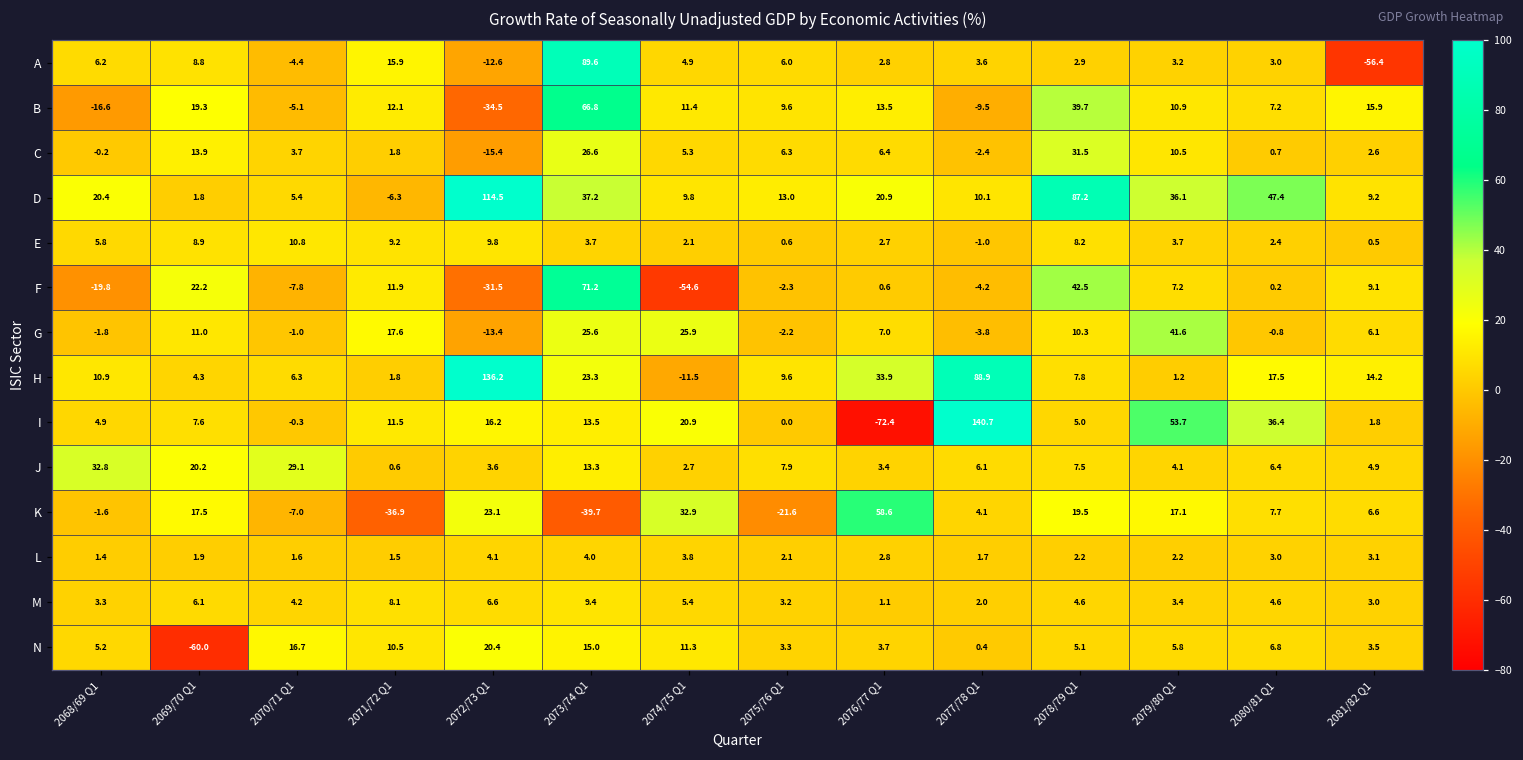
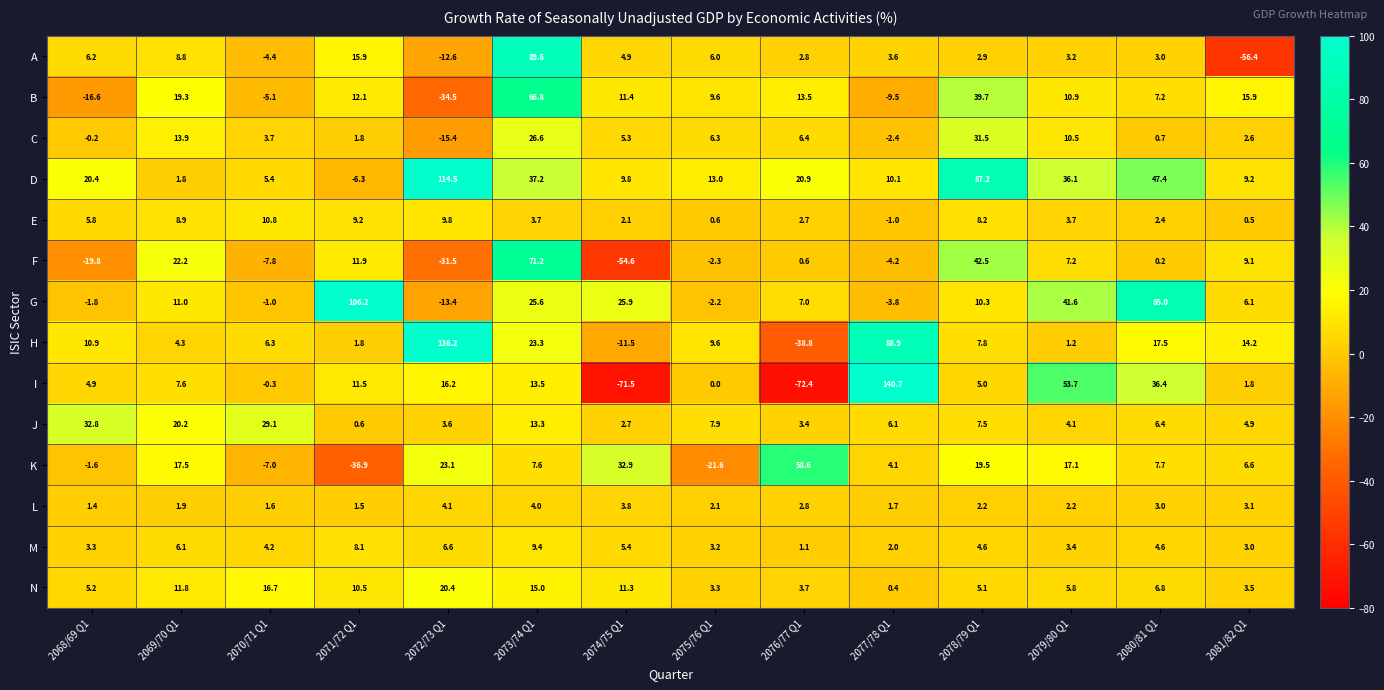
  {
    "A": {
      "2068/69 Q1": 6.2,
      "2069/70 Q1": 8.8,
      "2070/71 Q1": -4.4,
      "2071/72 Q1": 15.9,
      "2072/73 Q1": -12.6,
      "2073/74 Q1": 89.6,
      "2074/75 Q1": 4.9,
      "2075/76 Q1": 6.0,
      "2076/77 Q1": 2.8,
      "2077/78 Q1": 3.6,
      "2078/79 Q1": 2.9,
      "2079/80 Q1": 3.2,
      "2080/81 Q1": 3.0,
      "2081/82 Q1": -56.4
    },
    "B": {
      "2068/69 Q1": -16.6,
      "2069/70 Q1": 19.3,
      "2070/71 Q1": -5.1,
      "2071/72 Q1": 12.1,
      "2072/73 Q1": -34.5,
      "2073/74 Q1": 66.8,
      "2074/75 Q1": 11.4,
      "2075/76 Q1": 9.6,
      "2076/77 Q1": 13.5,
      "2077/78 Q1": -9.5,
      "2078/79 Q1": 39.7,
      "2079/80 Q1": 10.9,
      "2080/81 Q1": 7.2,
      "2081/82 Q1": 15.9
    },
    "C": {
      "2068/69 Q1": -0.2,
      "2069/70 Q1": 13.9,
      "2070/71 Q1": 3.7,
      "2071/72 Q1": 1.8,
      "2072/73 Q1": -15.4,
      "2073/74 Q1": 26.6,
      "2074/75 Q1": 5.3,
      "2075/76 Q1": 6.3,
      "2076/77 Q1": 6.4,
      "2077/78 Q1": -2.4,
      "2078/79 Q1": 31.5,
      "2079/80 Q1": 10.5,
      "2080/81 Q1": 0.7,
      "2081/82 Q1": 2.6
    },
    "D": {
      "2068/69 Q1": 20.4,
      "2069/70 Q1": 1.8,
      "2070/71 Q1": 5.4,
      "2071/72 Q1": -6.3,
      "2072/73 Q1": 114.5,
      "2073/74 Q1": 37.2,
      "2074/75 Q1": 9.8,
      "2075/76 Q1": 13.0,
      "2076/77 Q1": 20.9,
      "2077/78 Q1": 10.1,
      "2078/79 Q1": 87.2,
      "2079/80 Q1": 36.1,
      "2080/81 Q1": 47.4,
      "2081/82 Q1": 9.2
    },
    "E": {
      "2068/69 Q1": 5.8,
      "2069/70 Q1": 8.9,
      "2070/71 Q1": 10.8,
      "2071/72 Q1": 9.2,
      "2072/73 Q1": 9.8,
      "2073/74 Q1": 3.7,
      "2074/75 Q1": 2.1,
      "2075/76 Q1": 0.6,
      "2076/77 Q1": 2.7,
      "2077/78 Q1": -1.0,
      "2078/79 Q1": 8.2,
      "2079/80 Q1": 3.7,
      "2080/81 Q1": 2.4,
      "2081/82 Q1": 0.5
    },
    "F": {
      "2068/69 Q1": -19.8,
      "2069/70 Q1": 22.2,
      "2070/71 Q1": -7.8,
      "2071/72 Q1": 11.9,
      "2072/73 Q1": -31.5,
      "2073/74 Q1": 71.2,
      "2074/75 Q1": -54.6,
      "2075/76 Q1": -2.3,
      "2076/77 Q1": 0.6,
      "2077/78 Q1": -4.2,
      "2078/79 Q1": 42.5,
      "2079/80 Q1": 7.2,
      "2080/81 Q1": 0.2,
      "2081/82 Q1": 9.1
    },
    "G": {
      "2068/69 Q1": -1.8,
      "2069/70 Q1": 11.0,
      "2070/71 Q1": -1.0,
-     "2071/72 Q1": 17.6,
+     "2071/72 Q1": 106.2,
      "2072/73 Q1": -13.4,
      "2073/74 Q1": 25.6,
      "2074/75 Q1": 25.9,
      "2075/76 Q1": -2.2,
      "2076/77 Q1": 7.0,
      "2077/78 Q1": -3.8,
      "2078/79 Q1": 10.3,
      "2079/80 Q1": 41.6,
-     "2080/81 Q1": -0.8,
+     "2080/81 Q1": 85.0,
      "2081/82 Q1": 6.1
    },
    "H": {
      "2068/69 Q1": 10.9,
      "2069/70 Q1": 4.3,
      "2070/71 Q1": 6.3,
      "2071/72 Q1": 1.8,
      "2072/73 Q1": 136.2,
      "2073/74 Q1": 23.3,
      "2074/75 Q1": -11.5,
      "2075/76 Q1": 9.6,
-     "2076/77 Q1": 33.9,
+     "2076/77 Q1": -38.8,
      "2077/78 Q1": 88.9,
      "2078/79 Q1": 7.8,
      "2079/80 Q1": 1.2,
      "2080/81 Q1": 17.5,
      "2081/82 Q1": 14.2
    },
    "I": {
      "2068/69 Q1": 4.9,
      "2069/70 Q1": 7.6,
      "2070/71 Q1": -0.3,
      "2071/72 Q1": 11.5,
      "2072/73 Q1": 16.2,
      "2073/74 Q1": 13.5,
-     "2074/75 Q1": 20.9,
+     "2074/75 Q1": -71.5,
      "2075/76 Q1": 0.0,
      "2076/77 Q1": -72.4,
      "2077/78 Q1": 140.7,
      "2078/79 Q1": 5.0,
      "2079/80 Q1": 53.7,
      "2080/81 Q1": 36.4,
      "2081/82 Q1": 1.8
    },
    "J": {
      "2068/69 Q1": 32.8,
      "2069/70 Q1": 20.2,
      "2070/71 Q1": 29.1,
      "2071/72 Q1": 0.6,
      "2072/73 Q1": 3.6,
      "2073/74 Q1": 13.3,
      "2074/75 Q1": 2.7,
      "2075/76 Q1": 7.9,
      "2076/77 Q1": 3.4,
      "2077/78 Q1": 6.1,
      "2078/79 Q1": 7.5,
      "2079/80 Q1": 4.1,
      "2080/81 Q1": 6.4,
      "2081/82 Q1": 4.9
    },
    "K": {
      "2068/69 Q1": -1.6,
      "2069/70 Q1": 17.5,
      "2070/71 Q1": -7.0,
      "2071/72 Q1": -36.9,
      "2072/73 Q1": 23.1,
-     "2073/74 Q1": -39.7,
+     "2073/74 Q1": 7.6,
      "2074/75 Q1": 32.9,
      "2075/76 Q1": -21.6,
      "2076/77 Q1": 58.6,
      "2077/78 Q1": 4.1,
      "2078/79 Q1": 19.5,
      "2079/80 Q1": 17.1,
      "2080/81 Q1": 7.7,
      "2081/82 Q1": 6.6
    },
    "L": {
      "2068/69 Q1": 1.4,
      "2069/70 Q1": 1.9,
      "2070/71 Q1": 1.6,
      "2071/72 Q1": 1.5,
      "2072/73 Q1": 4.1,
      "2073/74 Q1": 4.0,
      "2074/75 Q1": 3.8,
      "2075/76 Q1": 2.1,
      "2076/77 Q1": 2.8,
      "2077/78 Q1": 1.7,
      "2078/79 Q1": 2.2,
      "2079/80 Q1": 2.2,
      "2080/81 Q1": 3.0,
      "2081/82 Q1": 3.1
    },
    "M": {
      "2068/69 Q1": 3.3,
      "2069/70 Q1": 6.1,
      "2070/71 Q1": 4.2,
      "2071/72 Q1": 8.1,
      "2072/73 Q1": 6.6,
      "2073/74 Q1": 9.4,
      "2074/75 Q1": 5.4,
      "2075/76 Q1": 3.2,
      "2076/77 Q1": 1.1,
      "2077/78 Q1": 2.0,
      "2078/79 Q1": 4.6,
      "2079/80 Q1": 3.4,
      "2080/81 Q1": 4.6,
      "2081/82 Q1": 3.0
    },
    "N": {
      "2068/69 Q1": 5.2,
-     "2069/70 Q1": -60.0,
+     "2069/70 Q1": 11.8,
      "2070/71 Q1": 16.7,
      "2071/72 Q1": 10.5,
      "2072/73 Q1": 20.4,
      "2073/74 Q1": 15.0,
      "2074/75 Q1": 11.3,
      "2075/76 Q1": 3.3,
      "2076/77 Q1": 3.7,
      "2077/78 Q1": 0.4,
      "2078/79 Q1": 5.1,
      "2079/80 Q1": 5.8,
      "2080/81 Q1": 6.8,
      "2081/82 Q1": 3.5
    }
  }
